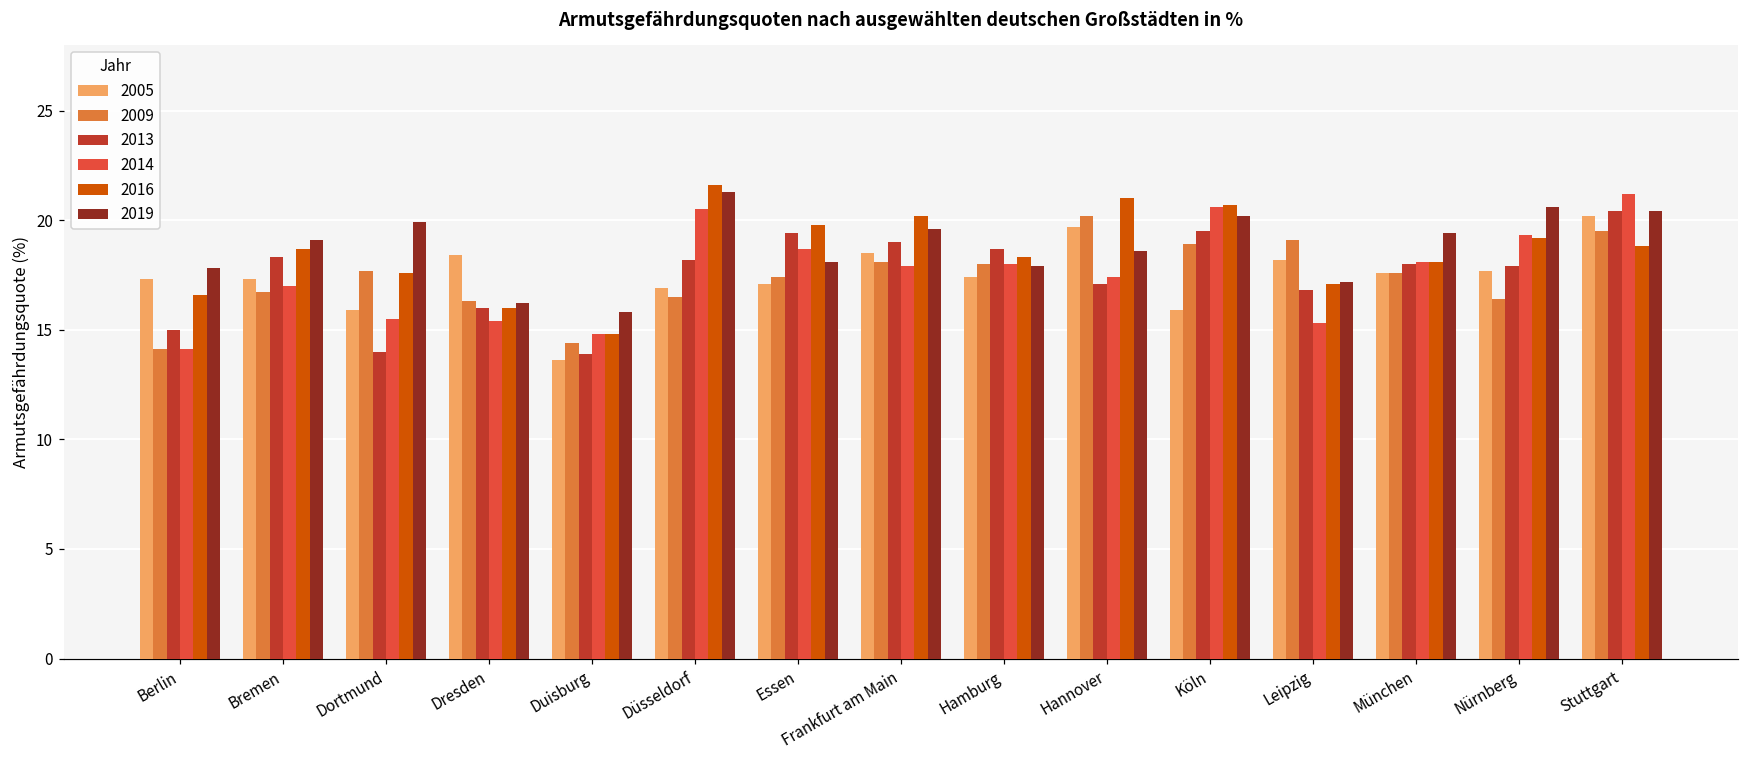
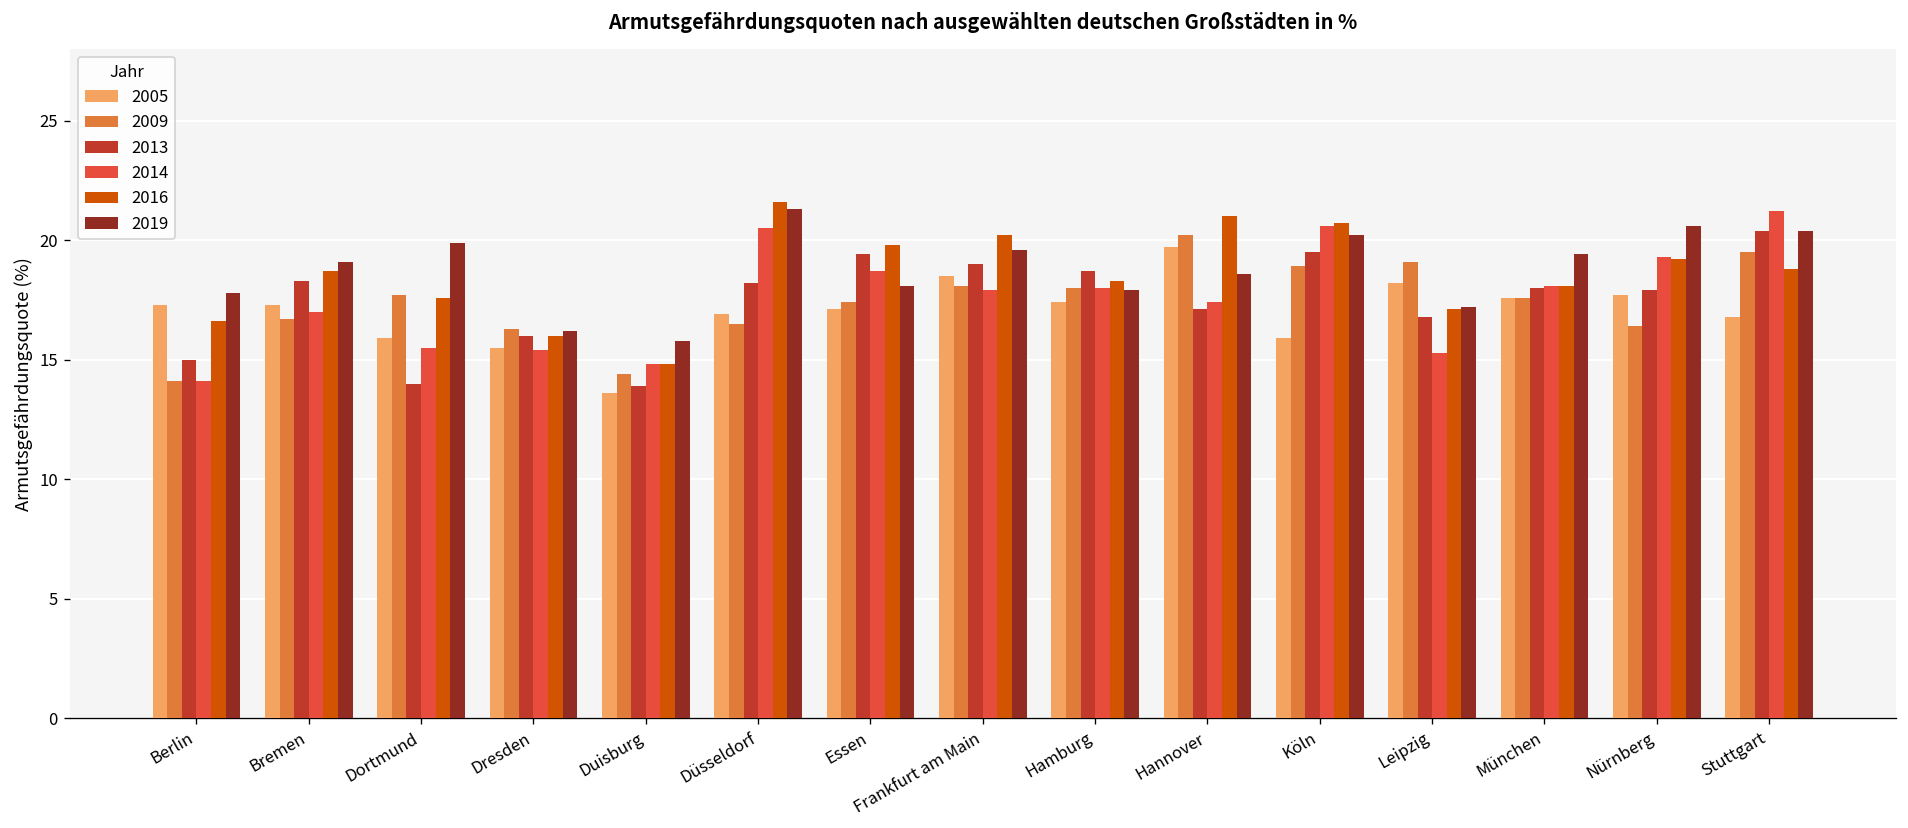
  {
    "2005": {
      "Berlin": 17.3,
      "Bremen": 17.3,
      "Dortmund": 15.9,
-     "Dresden": 18.4,
+     "Dresden": 15.5,
      "Duisburg": 13.6,
      "Düsseldorf": 16.9,
      "Essen": 17.1,
      "Frankfurt am Main": 18.5,
      "Hamburg": 17.4,
      "Hannover": 19.7,
      "Köln": 15.9,
      "Leipzig": 18.2,
      "München": 17.6,
      "Nürnberg": 17.7,
-     "Stuttgart": 20.2
+     "Stuttgart": 16.8
    }
  }
